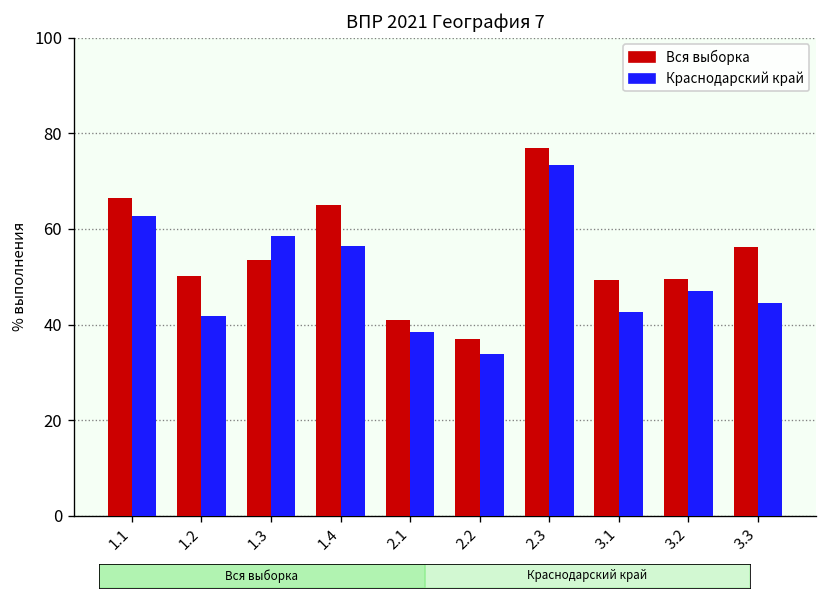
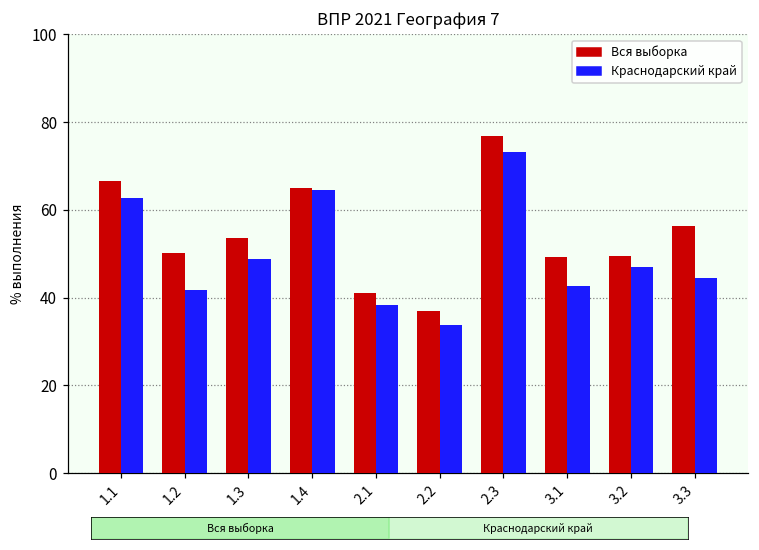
  {
    "Вся выборка": {
      "1.1": 67,
      "1.2": 50,
      "1.3": 54,
      "1.4": 65,
      "2.1": 41,
      "2.2": 37,
      "2.3": 77,
      "3.1": 49,
      "3.2": 50,
      "3.3": 56
    },
    "Краснодарский край": {
      "1.1": 63,
      "1.2": 42,
-     "1.3": 59,
-     "1.4": 56,
+     "1.3": 49,
+     "1.4": 65,
      "2.1": 38,
      "2.2": 34,
      "2.3": 73,
      "3.1": 43,
      "3.2": 47,
      "3.3": 45
    }
  }
